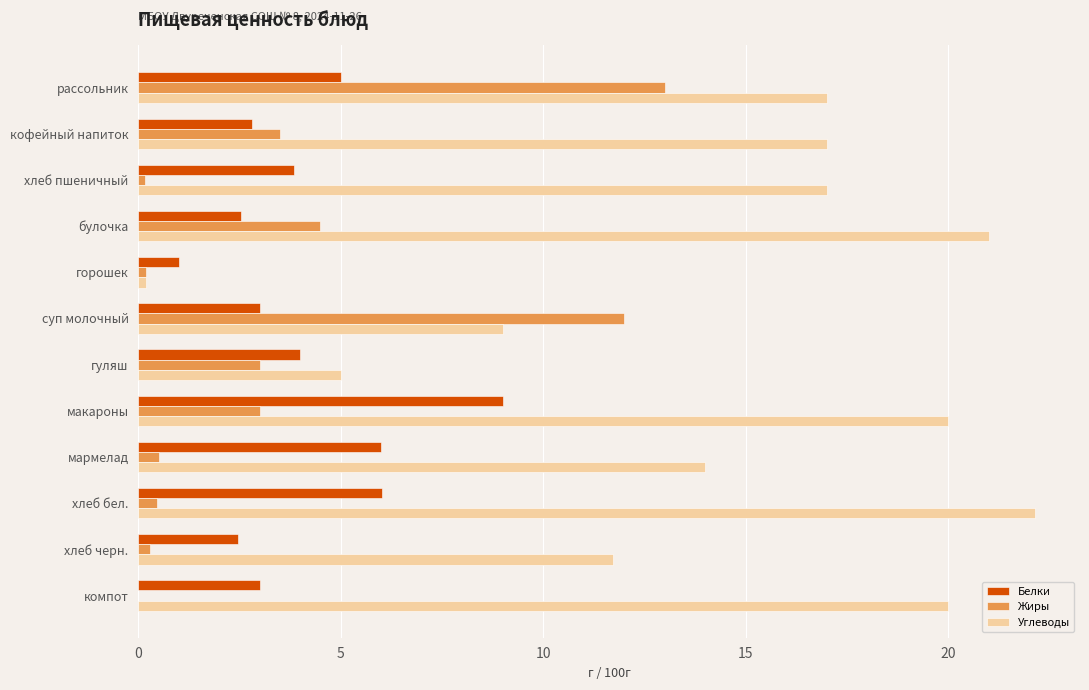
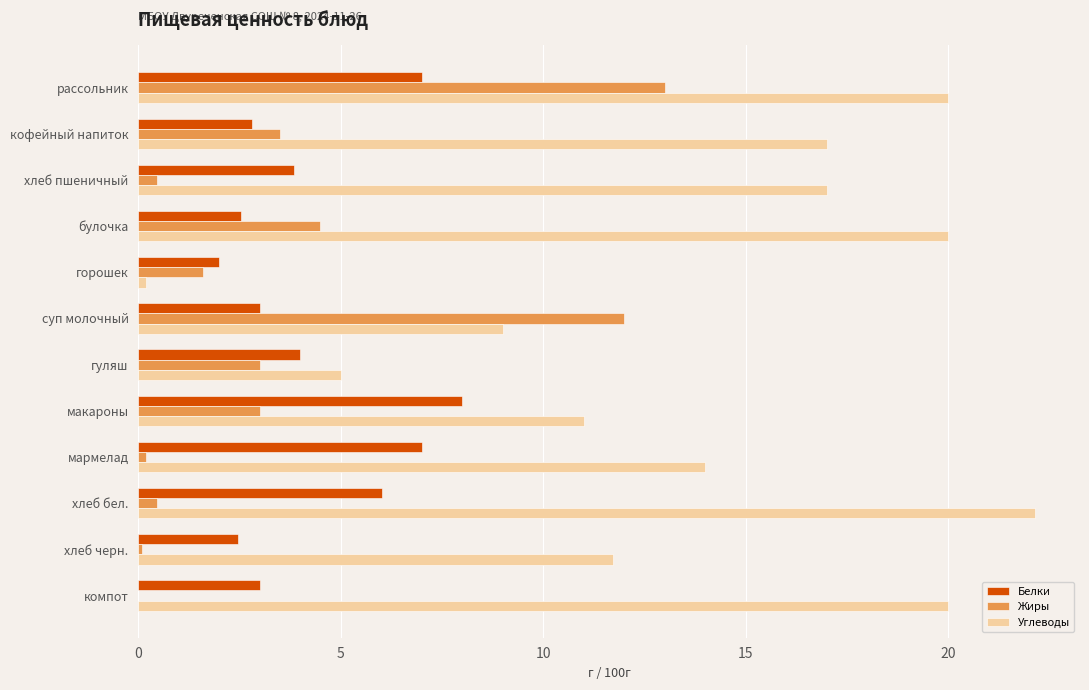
  {
    "Белки": {
-     "рассольник": 5,
+     "рассольник": 7,
      "кофейный напиток": 2.8,
      "хлеб пшеничный": 3.8,
      "булочка": 2.5,
-     "горошек": 1,
+     "горошек": 2,
      "суп молочный": 3,
      "гуляш": 4,
-     "макароны": 9,
-     "мармелад": 6,
+     "макароны": 8,
+     "мармелад": 7,
      "хлеб бел.": 6,
      "хлеб черн.": 2.5,
      "компот": 3
    },
    "Жиры": {
      "рассольник": 13.0,
      "кофейный напиток": 3.5,
-     "хлеб пшеничный": 0.2,
+     "хлеб пшеничный": 0.5,
      "булочка": 4.5,
-     "горошек": 0.2,
+     "горошек": 1.6,
      "суп молочный": 12.0,
      "гуляш": 3.0,
      "макароны": 3.0,
-     "мармелад": 0.5,
+     "мармелад": 0.2,
      "хлеб бел.": 0.5,
-     "хлеб черн.": 0.3,
+     "хлеб черн.": 0.1,
      "компот": 0.0
    },
    "Углеводы": {
-     "рассольник": 17,
+     "рассольник": 20,
      "кофейный напиток": 17,
      "хлеб пшеничный": 17,
-     "булочка": 21,
+     "булочка": 20,
      "горошек": 0.2,
      "суп молочный": 9,
      "гуляш": 5,
-     "макароны": 20,
+     "макароны": 11,
      "мармелад": 14,
      "хлеб бел.": 22.1,
      "хлеб черн.": 11.7,
      "компот": 20
    }
  }
